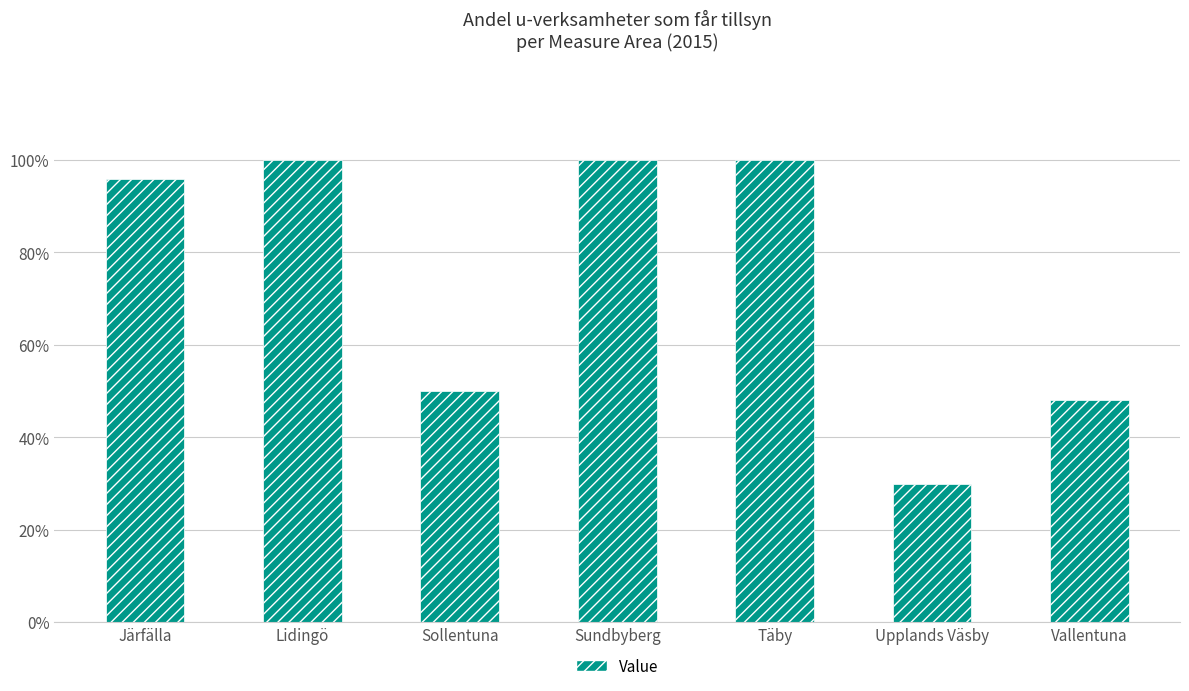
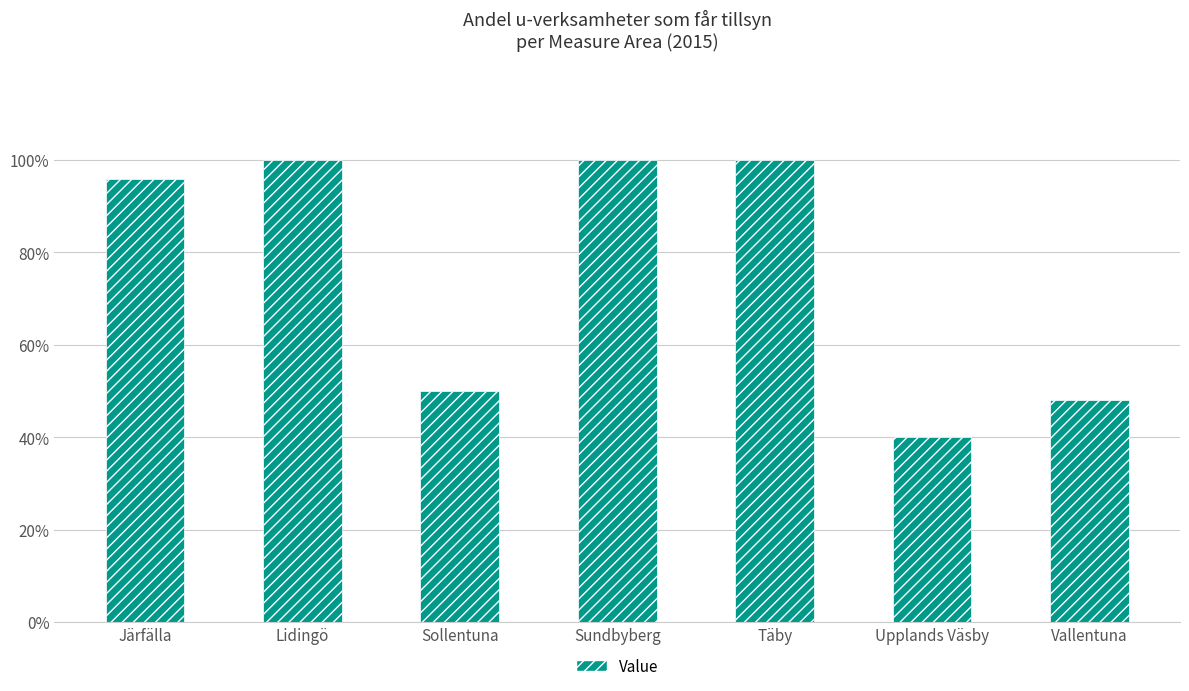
  {
    "Järfälla": "96%",
    "Lidingö": "100%",
    "Sollentuna": "50%",
    "Sundbyberg": "100%",
    "Täby": "100%",
-   "Upplands Väsby": "30%",
+   "Upplands Väsby": "40%",
    "Vallentuna": "48%"
  }
